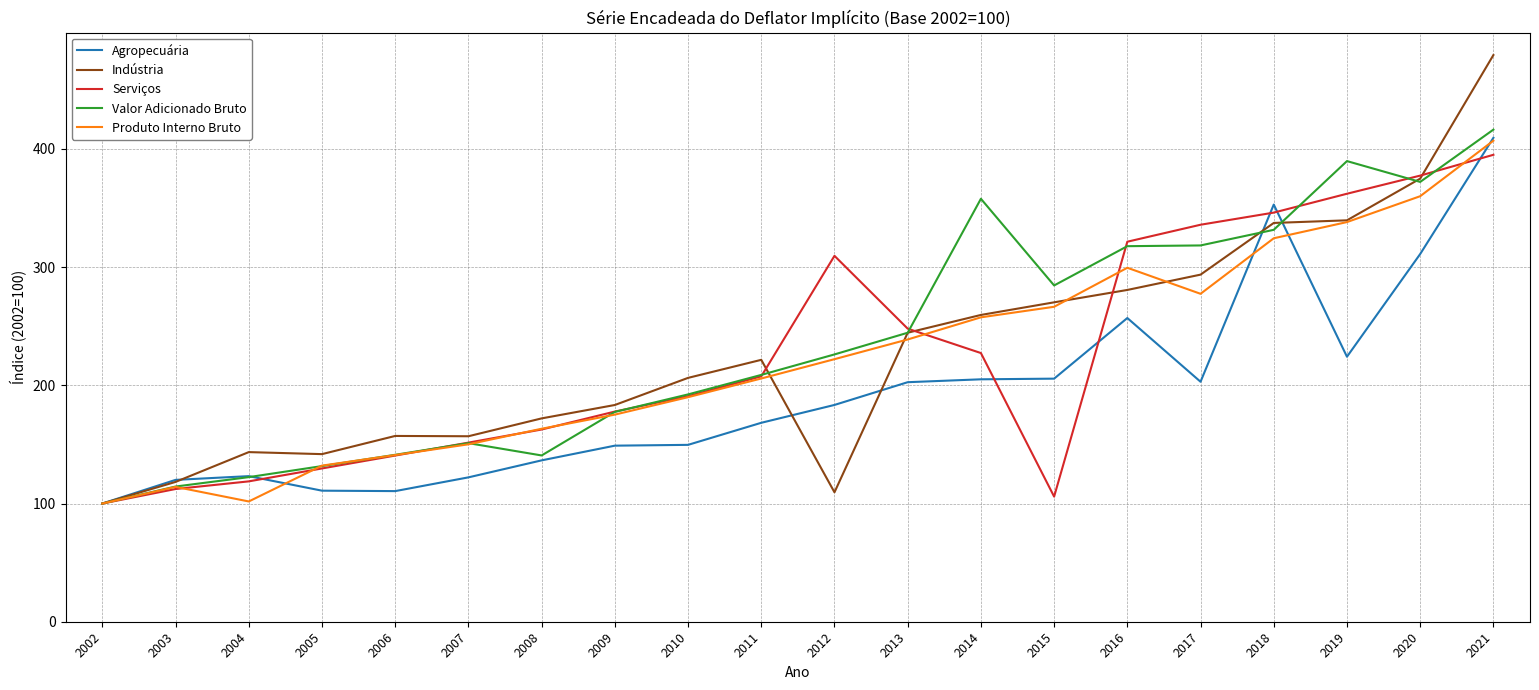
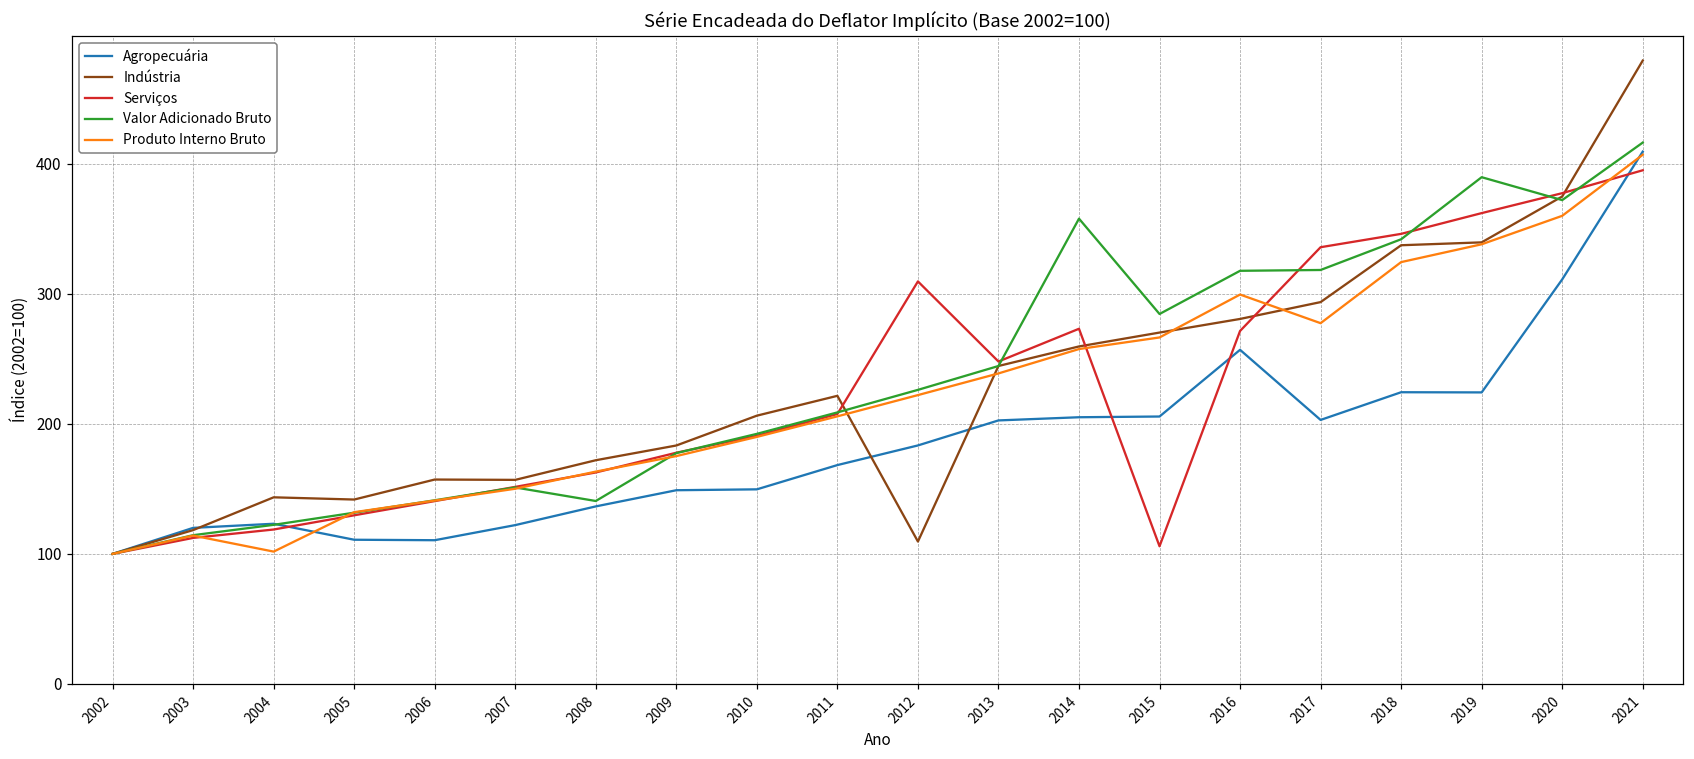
  {
    "Agropecuária": {
      "2005": 111,
      "2006": 111,
      "2007": 122,
      "2008": 137,
      "2009": 149,
      "2010": 150,
      "2011": 168,
      "2012": 183,
      "2013": 203,
      "2014": 205,
      "2015": 206,
      "2016": 257,
      "2017": 203,
-     "2018": 353,
+     "2018": 224,
      "2019": 224,
      "2020": 311,
      "2021": 409
    },
    "Indústria": {
      "2004": 144,
      "2005": 142,
      "2006": 157,
      "2007": 157,
      "2008": 172,
      "2009": 183,
      "2010": 206,
      "2011": 222,
      "2012": 109,
      "2015": 270,
      "2016": 281,
      "2017": 294,
      "2018": 337,
      "2020": 375,
      "2021": 479
    },
    "Serviços": {
      "2004": 119,
      "2012": 310,
      "2013": 248,
-     "2014": 227,
+     "2014": 273,
      "2015": 106,
-     "2016": 321,
+     "2016": 271,
      "2017": 336,
      "2018": 346,
      "2019": 362,
      "2020": 377,
      "2021": 395
    },
    "Valor Adicionado Bruto": {
      "2008": 141,
      "2012": 226,
      "2014": 358,
      "2015": 284,
      "2016": 318,
      "2017": 318,
-     "2018": 332,
+     "2018": 342,
      "2019": 390,
      "2020": 372,
      "2021": 416
    },
    "Produto Interno Bruto": {
      "2004": 102,
      "2009": 175,
      "2012": 222,
      "2013": 239,
      "2015": 266,
      "2016": 299,
      "2017": 277,
      "2018": 324,
      "2020": 360,
      "2021": 407
    }
  }
